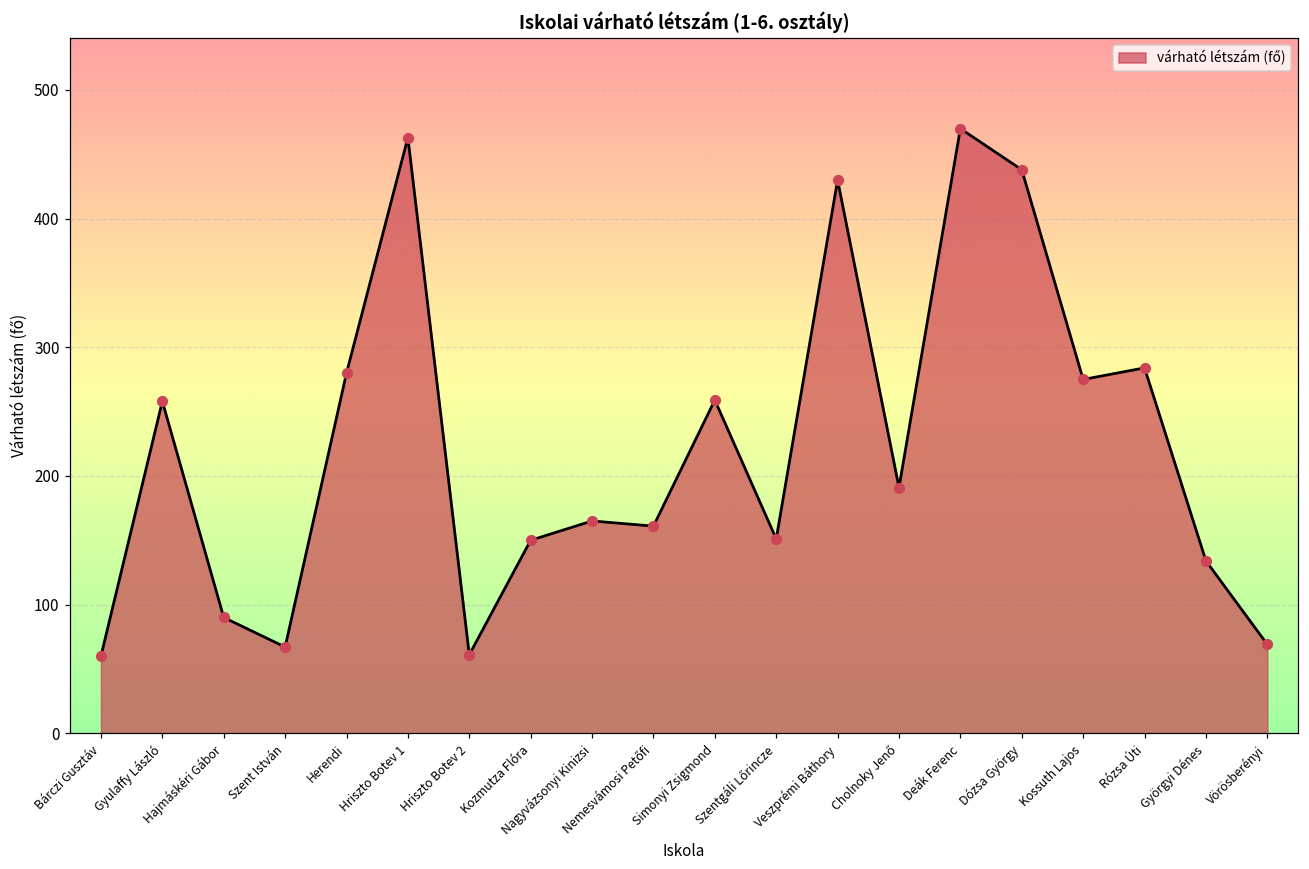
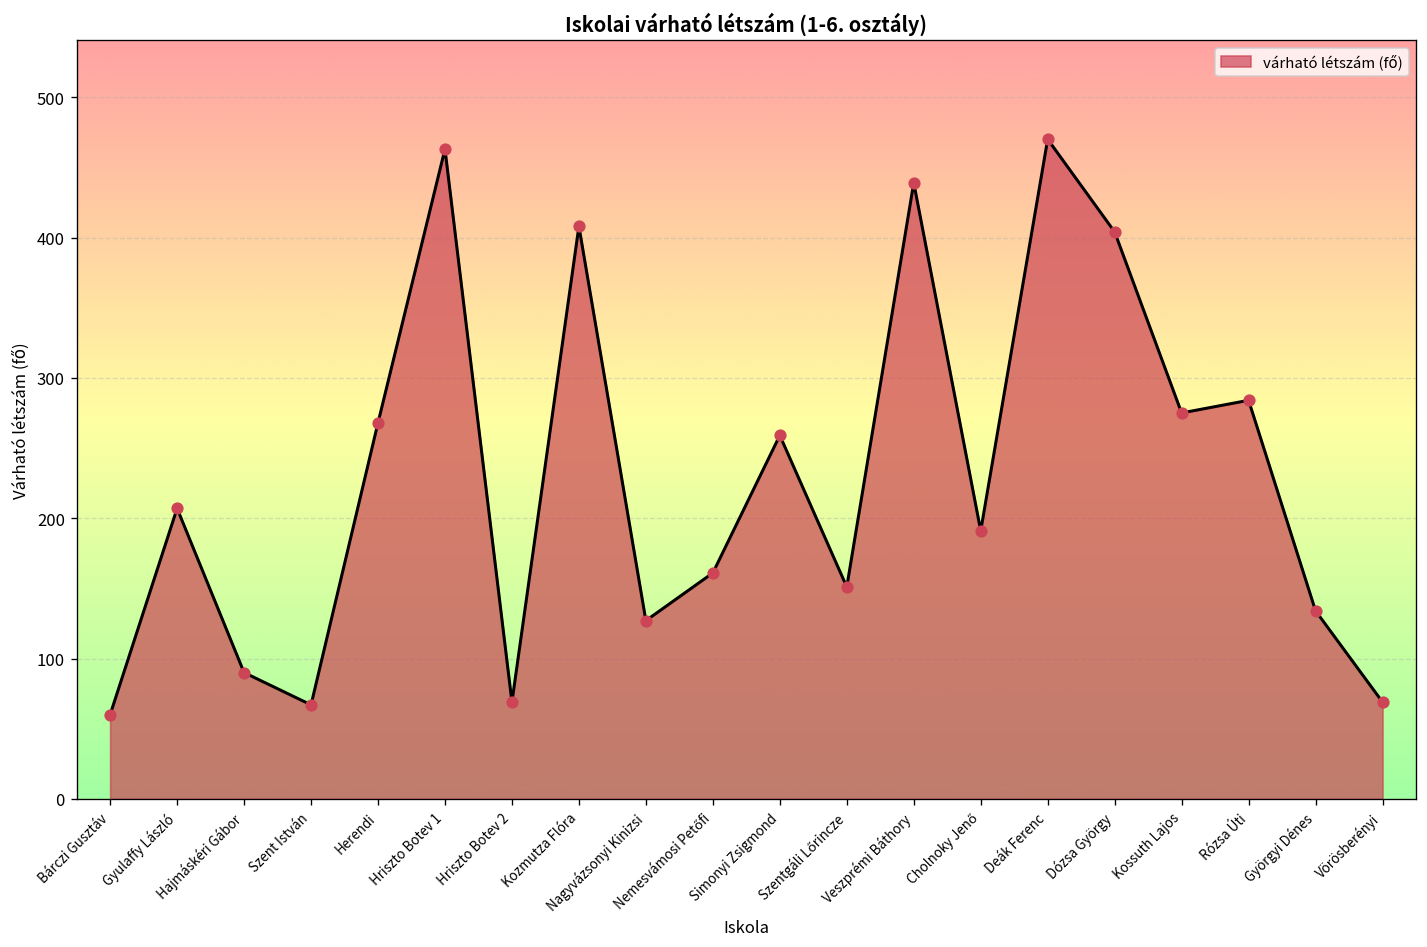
  {
    "Bárczi Gusztáv": 60,
-   "Gyulaffy László": 258,
+   "Gyulaffy László": 207,
    "Hajmáskéri Gábor": 90,
    "Szent István": 67,
-   "Herendi": 280,
+   "Herendi": 268,
    "Hriszto Botev 1": 463,
-   "Hriszto Botev 2": 61,
-   "Kozmutza Flóra": 150,
-   "Nagyvázsonyi Kinizsi": 165,
+   "Hriszto Botev 2": 69,
+   "Kozmutza Flóra": 408,
+   "Nagyvázsonyi Kinizsi": 127,
    "Nemesvámosi Petőfi": 161,
    "Simonyi Zsigmond": 259,
    "Szentgáli Lőrincze": 151,
-   "Veszprémi Báthory": 430,
+   "Veszprémi Báthory": 439,
    "Cholnoky Jenő": 191,
    "Deák Ferenc": 470,
-   "Dózsa György": 438,
+   "Dózsa György": 404,
    "Kossuth Lajos": 275,
    "Rózsa Úti": 284,
    "Györgyi Dénes": 134,
    "Vörösberényi": 69
  }
